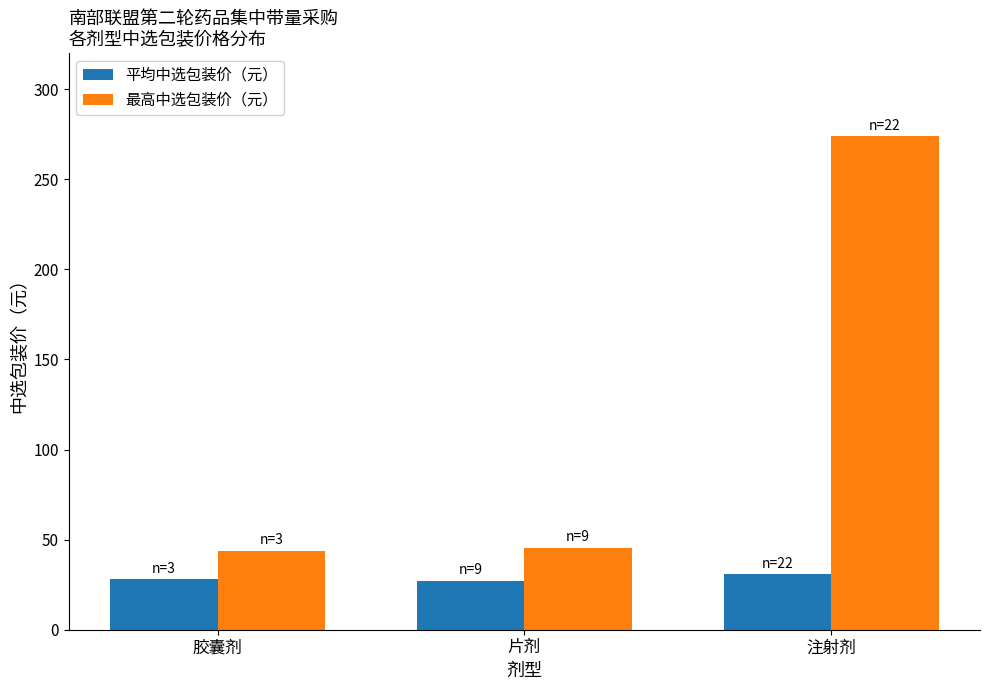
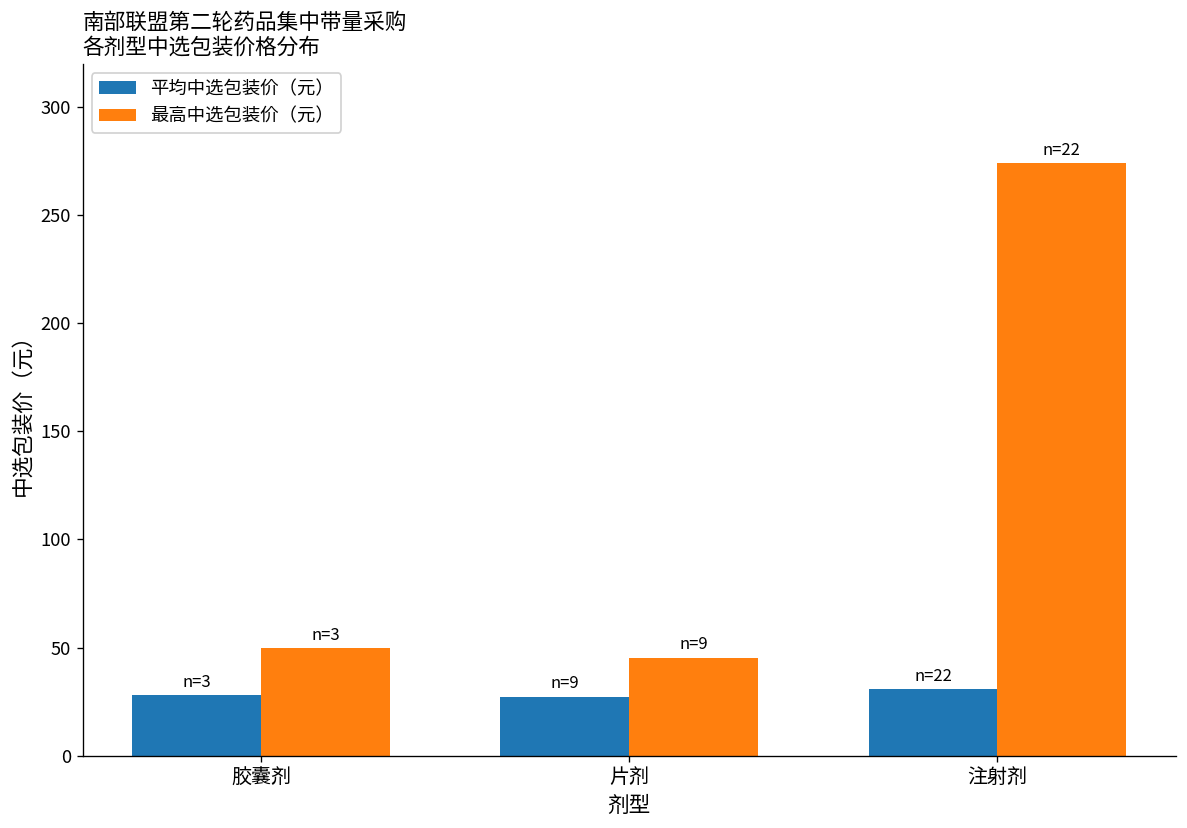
  {
    "最高中选包装价（元）": {
-     "胶囊剂": 44
+     "胶囊剂": 50
    }
  }
